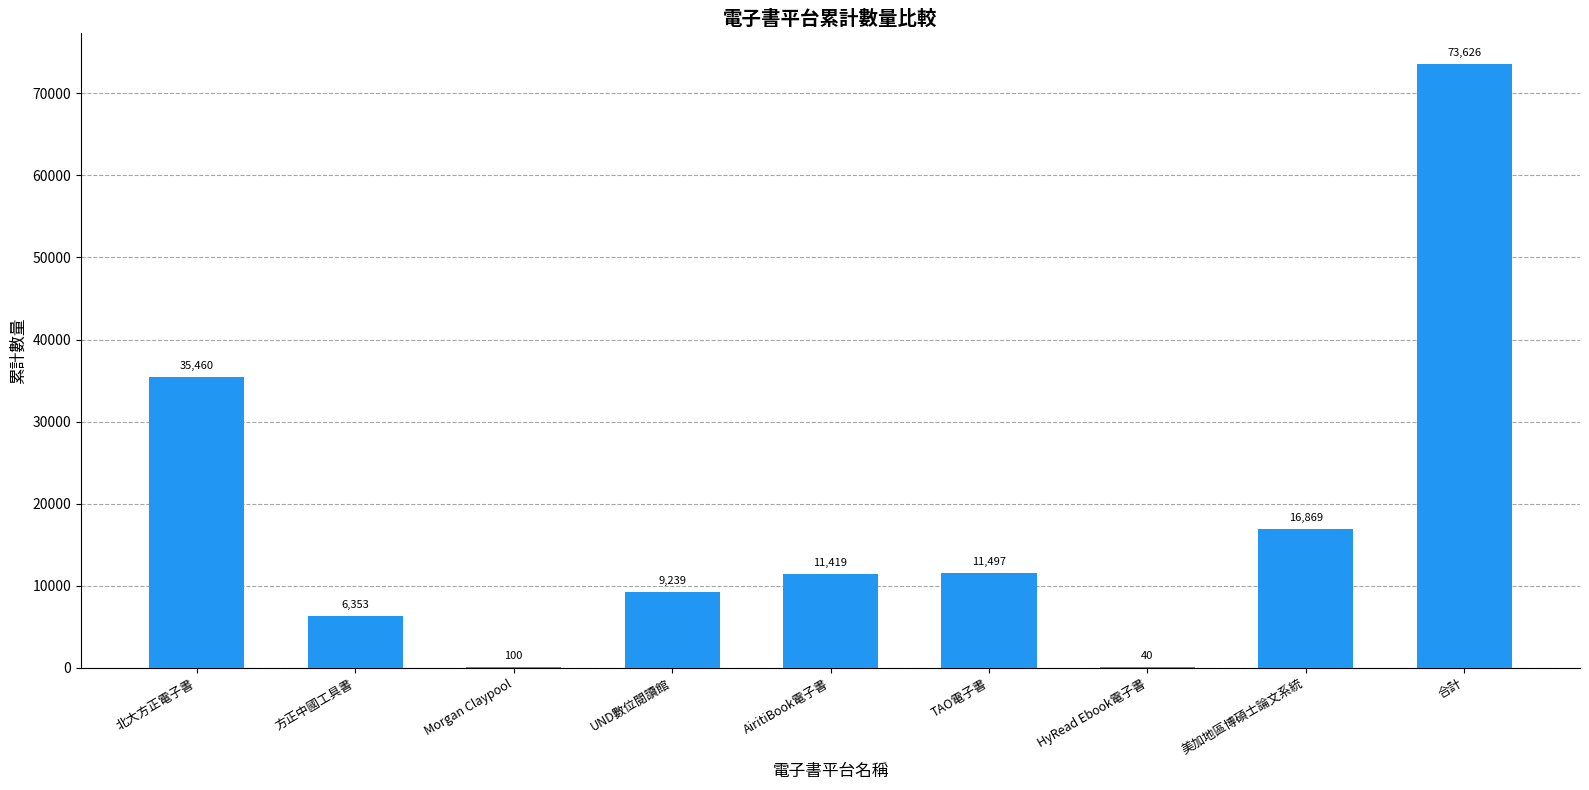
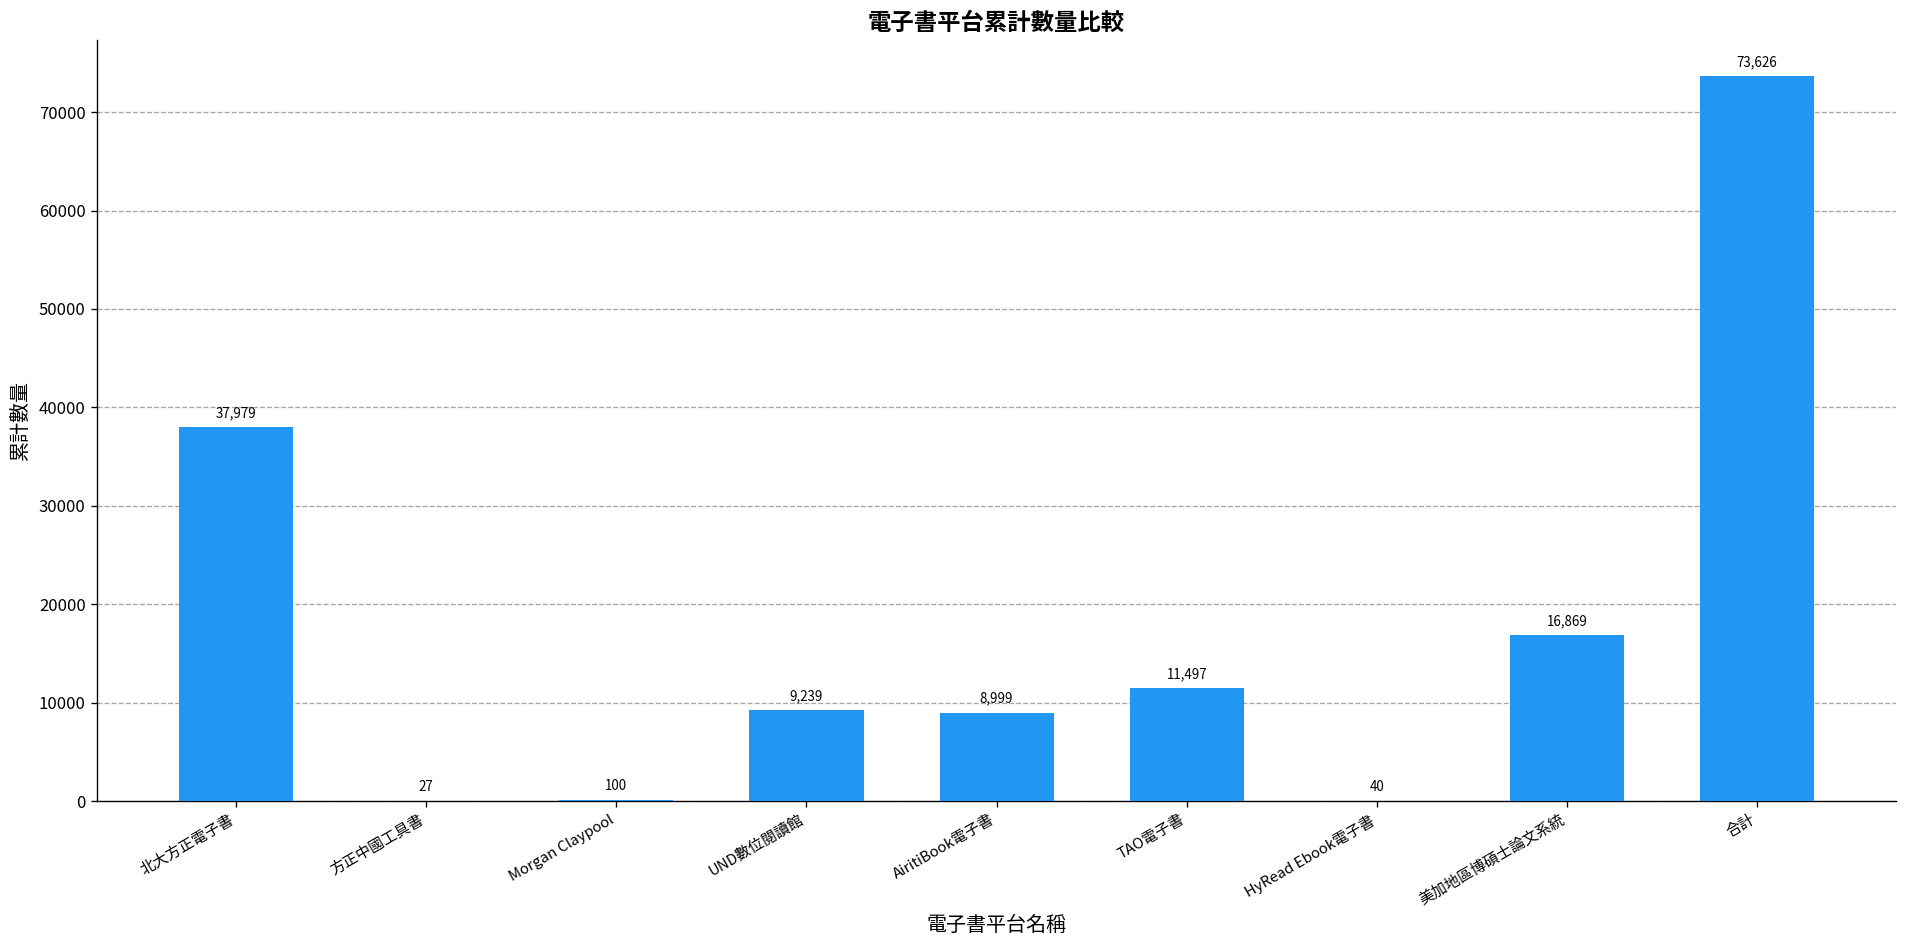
  {
-   "北大方正電子書": "35,460",
-   "方正中國工具書": "6,353",
+   "北大方正電子書": "37,979",
+   "方正中國工具書": "27",
    "Morgan Claypool": "100",
    "UND數位閱讀館": "9,239",
-   "AiritiBook電子書": "11,419",
+   "AiritiBook電子書": "8,999",
    "TAO電子書": "11,497",
    "HyRead Ebook電子書": "40",
    "美加地區博碩士論文系統": "16,869",
    "合計": "73,626"
  }
